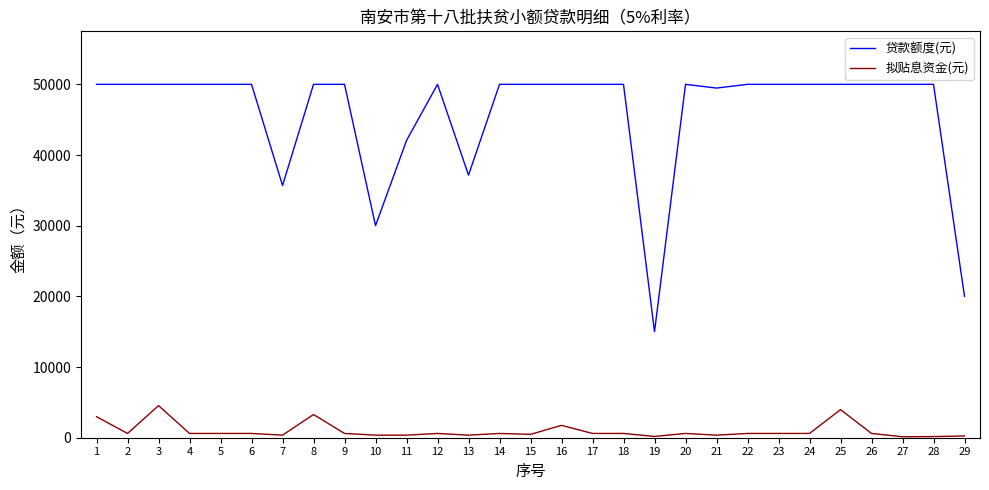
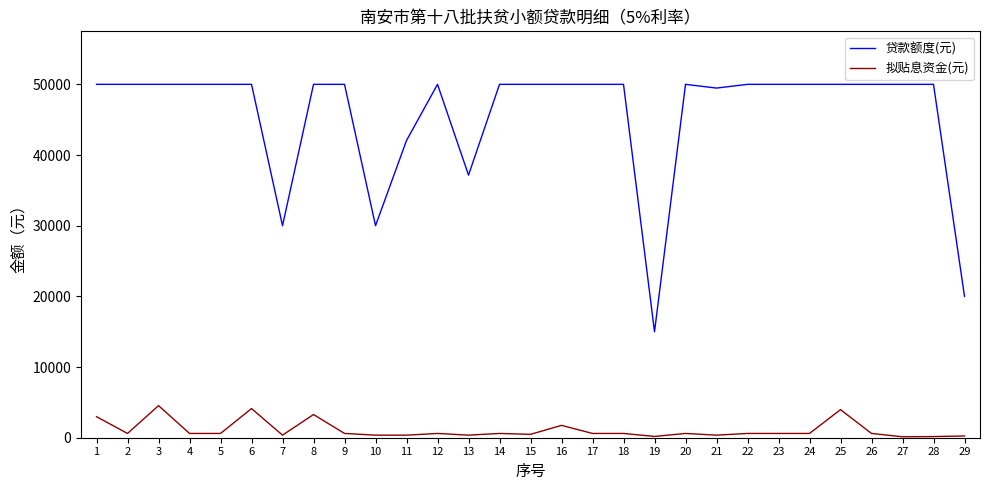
  {
    "贷款额度(元)": {
      "1": 50000,
      "2": 50000,
      "3": 50000,
      "4": 50000,
      "5": 50000,
      "6": 50000,
-     "7": 36000,
+     "7": 30000,
      "8": 50000,
      "9": 50000,
      "10": 30000,
      "11": 42000,
      "12": 50000,
      "13": 37000,
      "14": 50000,
      "15": 50000,
      "16": 50000,
      "17": 50000,
      "18": 50000,
      "19": 15000,
      "20": 50000,
      "21": 49000,
      "22": 50000,
      "23": 50000,
      "24": 50000,
      "25": 50000,
      "26": 50000,
      "27": 50000,
      "28": 50000,
      "29": 20000
    },
    "拟贴息资金(元)": {
      "1": 3000,
      "2": 1000,
      "3": 5000,
      "4": 1000,
      "5": 1000,
-     "6": 1000,
+     "6": 4000,
      "7": 0,
      "8": 3000,
      "9": 1000,
      "10": 0,
      "11": 0,
      "12": 1000,
      "13": 0,
      "14": 1000,
      "15": 0,
      "16": 2000,
      "17": 1000,
      "18": 1000,
      "19": 0,
      "20": 1000,
      "21": 0,
      "22": 1000,
      "23": 1000,
      "24": 1000,
      "25": 4000,
      "26": 1000,
      "27": 0,
      "28": 0,
      "29": 0
    }
  }
